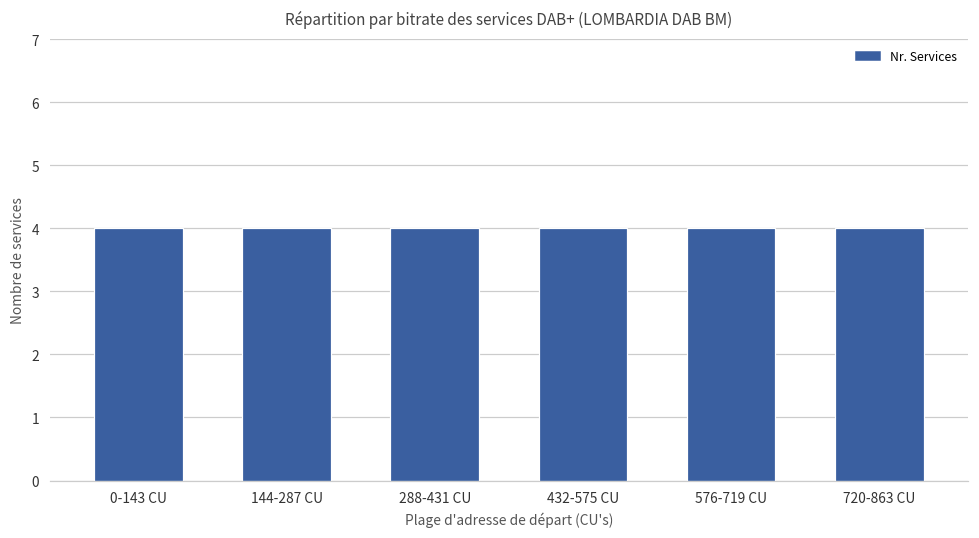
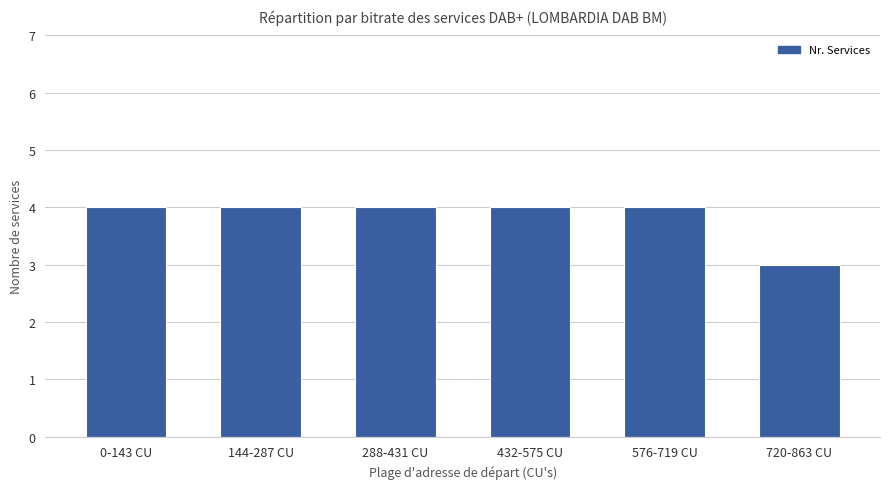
  {
    "0-143 CU": 4,
    "144-287 CU": 4,
    "288-431 CU": 4,
    "432-575 CU": 4,
    "576-719 CU": 4,
-   "720-863 CU": 4
+   "720-863 CU": 3
  }
